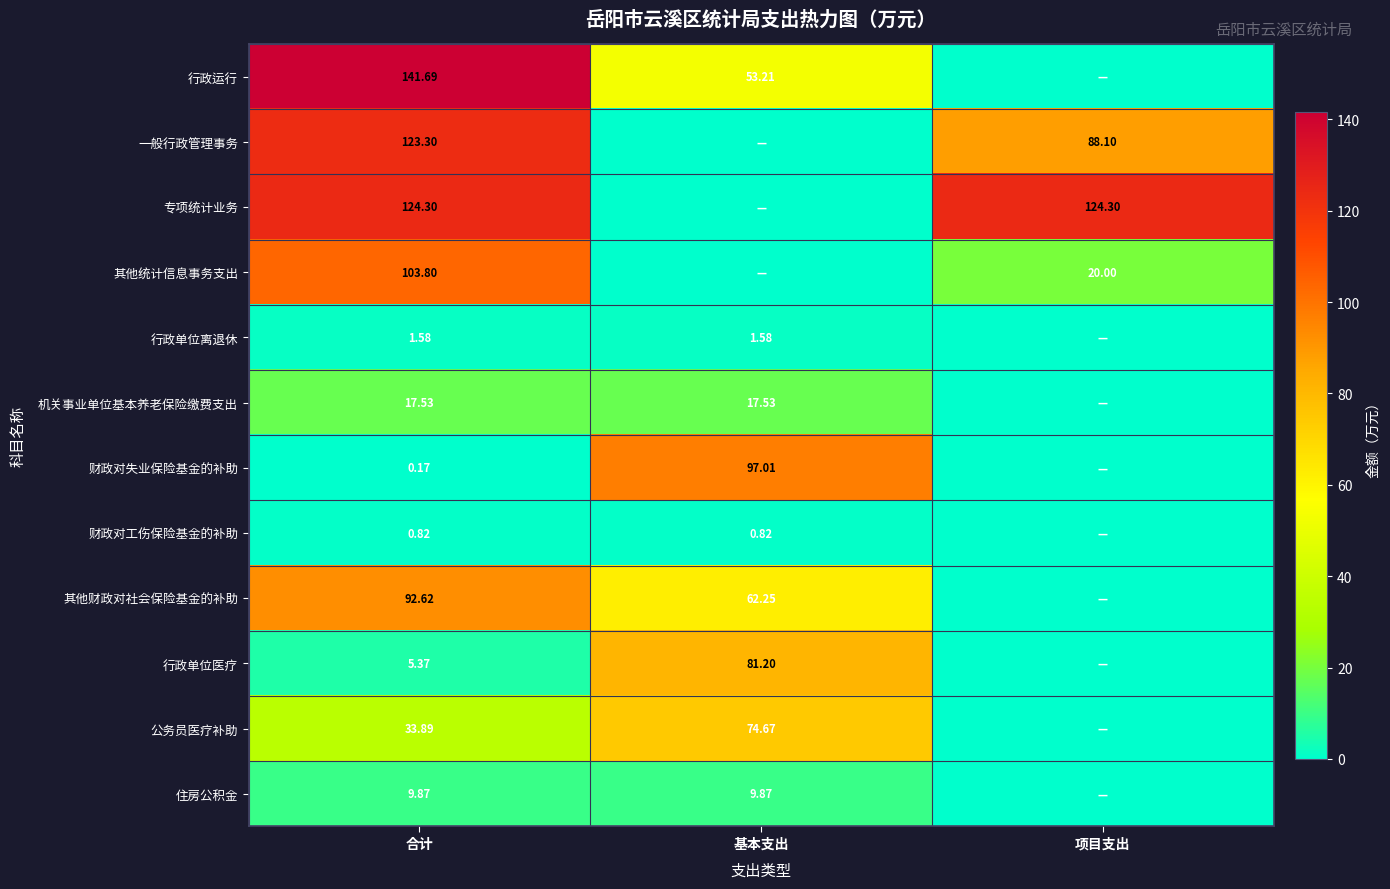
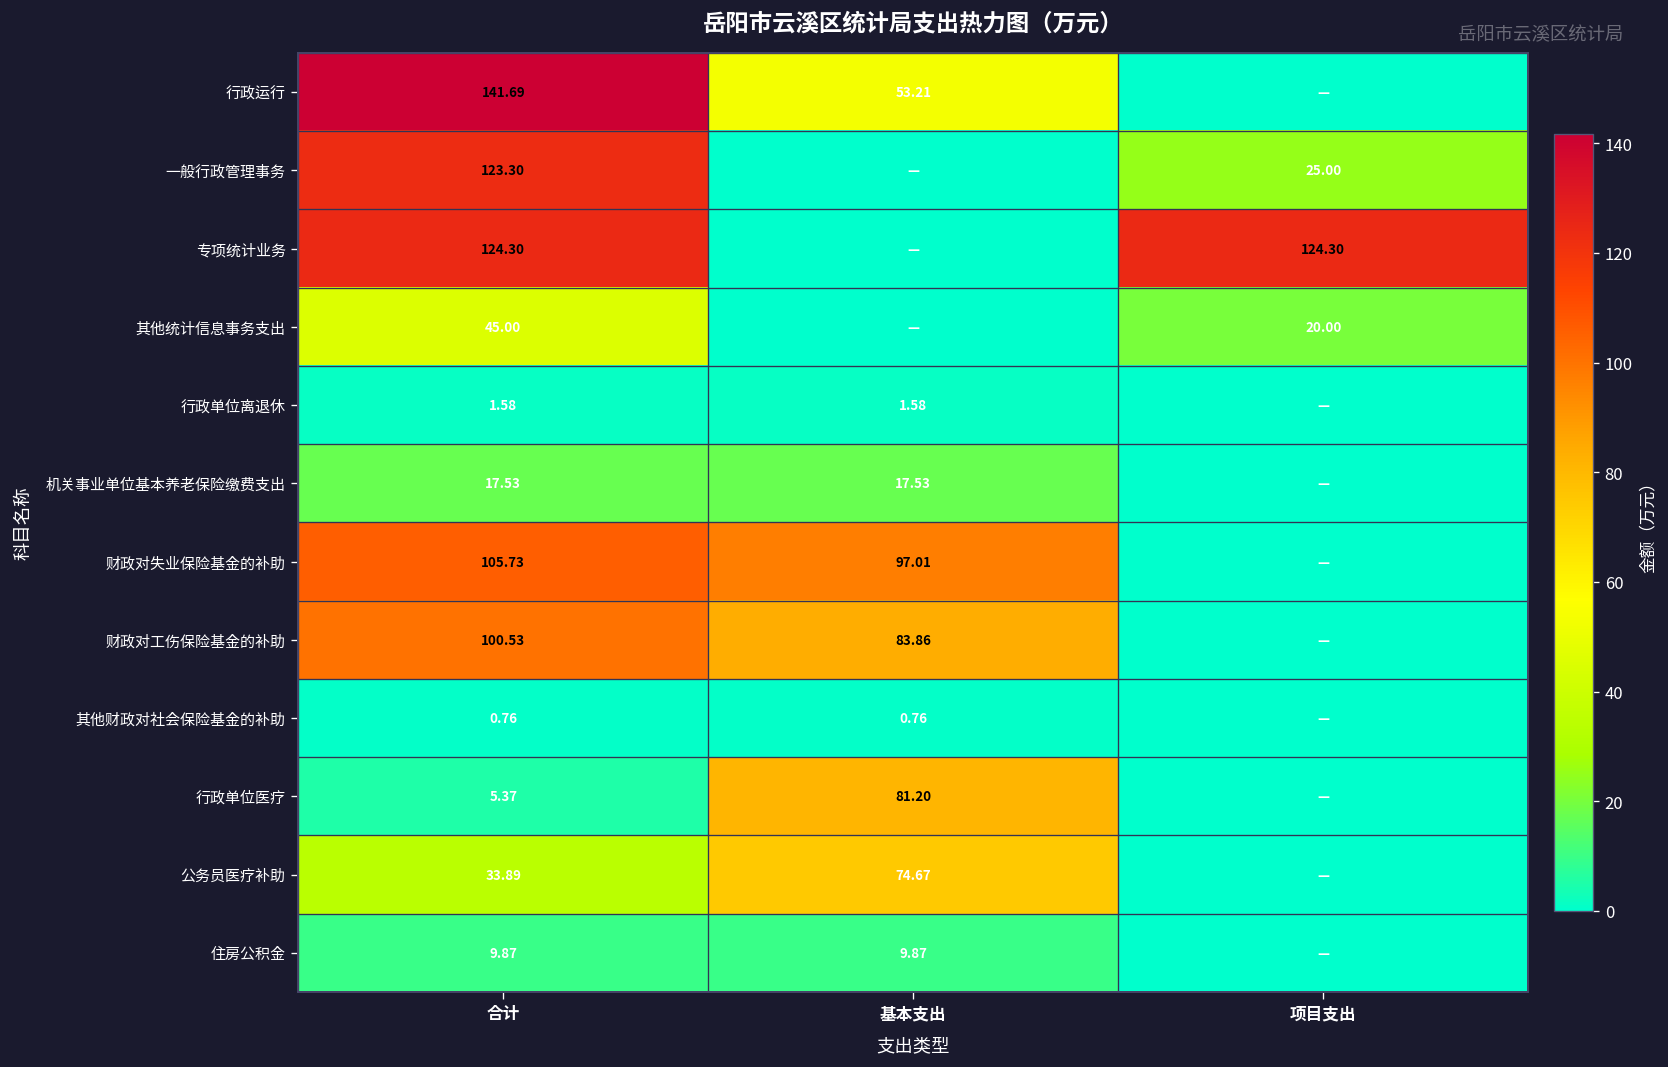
  {
    "行政运行": {
      "合计": 141.69,
      "基本支出": 53.21
    },
    "一般行政管理事务": {
      "合计": 123.30,
-     "项目支出": 88.10
+     "项目支出": 25.00
    },
    "专项统计业务": {
      "合计": 124.30,
      "项目支出": 124.30
    },
    "其他统计信息事务支出": {
-     "合计": 103.80,
+     "合计": 45.00,
      "项目支出": 20.00
    },
    "行政单位离退休": {
      "合计": 1.58,
      "基本支出": 1.58
    },
    "机关事业单位基本养老保险缴费支出": {
      "合计": 17.53,
      "基本支出": 17.53
    },
    "财政对失业保险基金的补助": {
-     "合计": 0.17,
+     "合计": 105.73,
      "基本支出": 97.01
    },
    "财政对工伤保险基金的补助": {
-     "合计": 0.82,
-     "基本支出": 0.82
+     "合计": 100.53,
+     "基本支出": 83.86
    },
    "其他财政对社会保险基金的补助": {
-     "合计": 92.62,
-     "基本支出": 62.25
+     "合计": 0.76,
+     "基本支出": 0.76
    },
    "行政单位医疗": {
      "合计": 5.37,
      "基本支出": 81.20
    },
    "公务员医疗补助": {
      "合计": 33.89,
      "基本支出": 74.67
    },
    "住房公积金": {
      "合计": 9.87,
      "基本支出": 9.87
    }
  }
